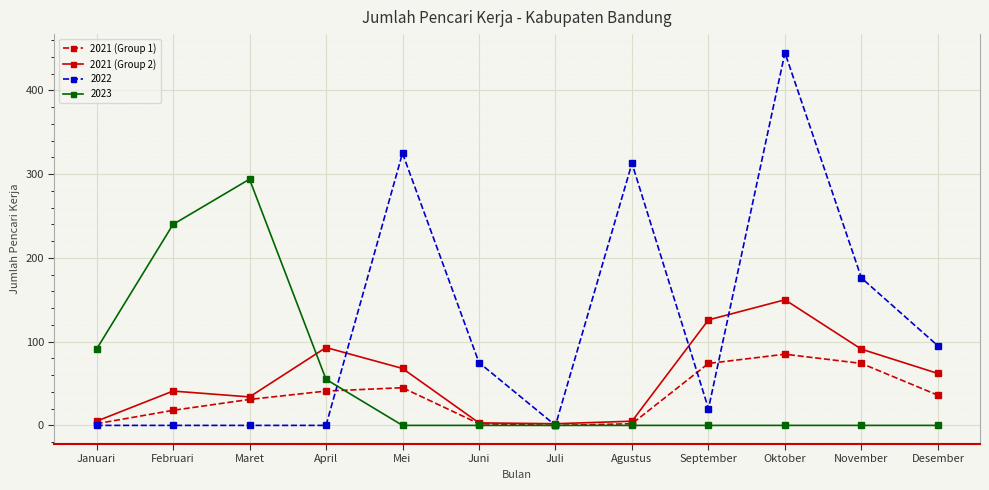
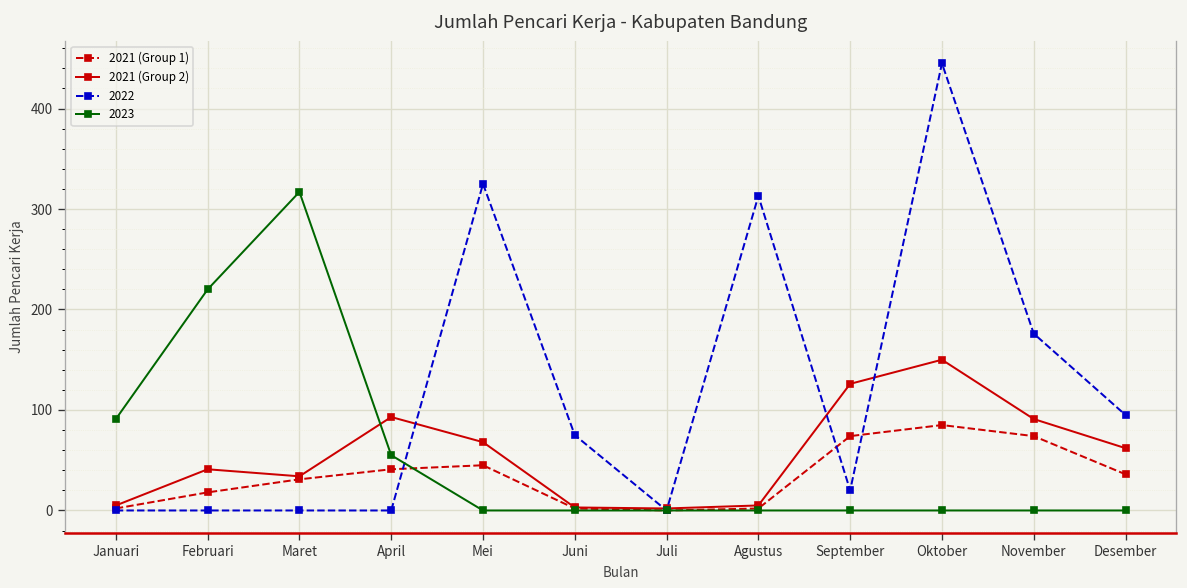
  {
    "2022": {
      "Februari": 0,
      "Maret": 0,
      "April": 0,
      "Mei": 330,
      "Juni": 80,
      "Agustus": 310,
      "September": 20,
      "Oktober": 450,
      "November": 180,
      "Desember": 100
    },
    "2023": {
      "Januari": 90,
-     "Februari": 240,
-     "Maret": 290,
+     "Februari": 220,
+     "Maret": 320,
      "April": 60,
      "Mei": 0,
      "September": 0,
      "Oktober": 0,
      "November": 0,
      "Desember": 0
    }
  }
